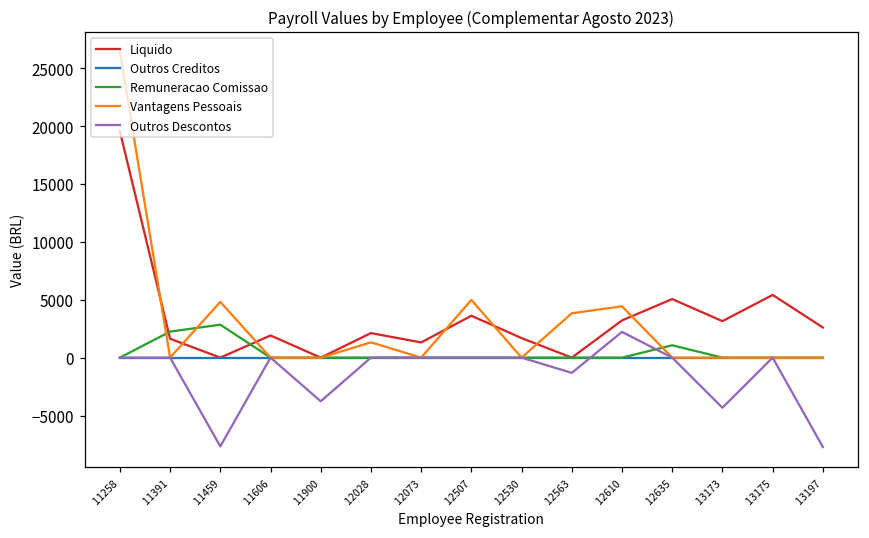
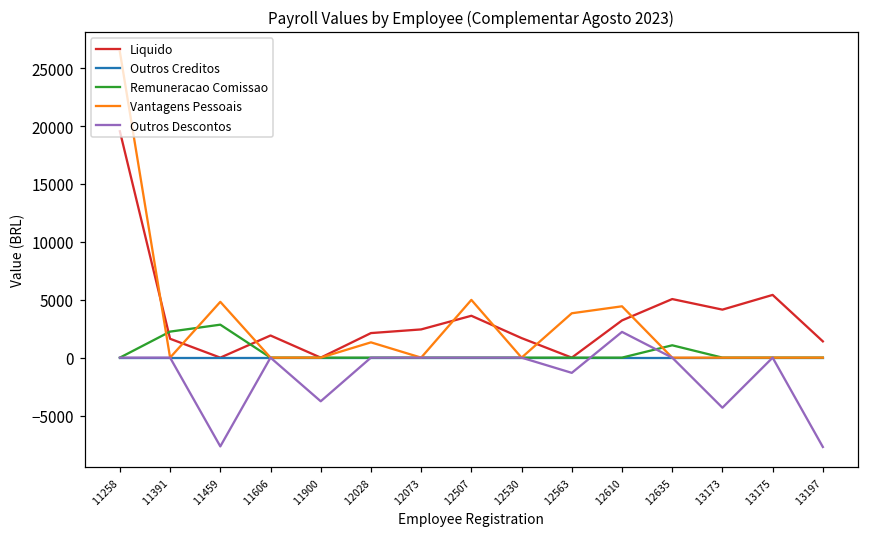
  {
    "Liquido": {
      "11258": 19500,
      "11391": 1600,
      "11606": 1900,
      "12028": 2100,
-     "12073": 1300,
+     "12073": 2400,
      "12507": 3600,
      "12530": 1700,
      "12610": 3200,
      "12635": 5100,
-     "13173": 3100,
+     "13173": 4100,
      "13175": 5400,
-     "13197": 2600
+     "13197": 1400
    },
    "Remuneracao Comissao": {
      "11391": 2200,
      "11459": 2800,
      "12635": 1100
    },
    "Vantagens Pessoais": {
      "11459": 4800,
      "12028": 1300,
      "12507": 5000,
      "12563": 3800,
      "12610": 4400
    },
    "Outros Descontos": {
      "11459": -7700,
      "11900": -3800,
      "12563": -1300,
      "12610": 2200,
      "13173": -4300,
      "13197": -7700
    }
  }
